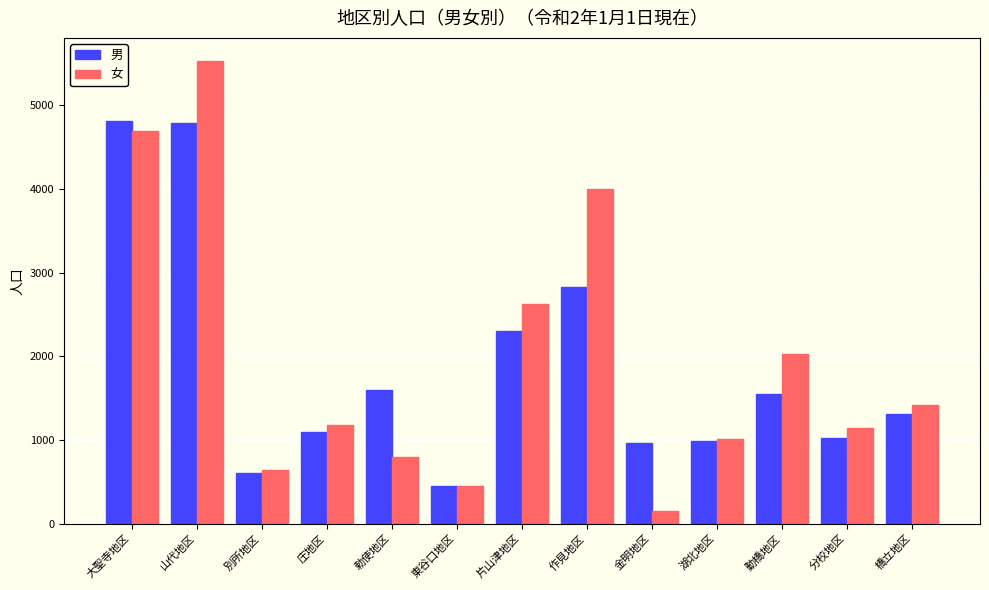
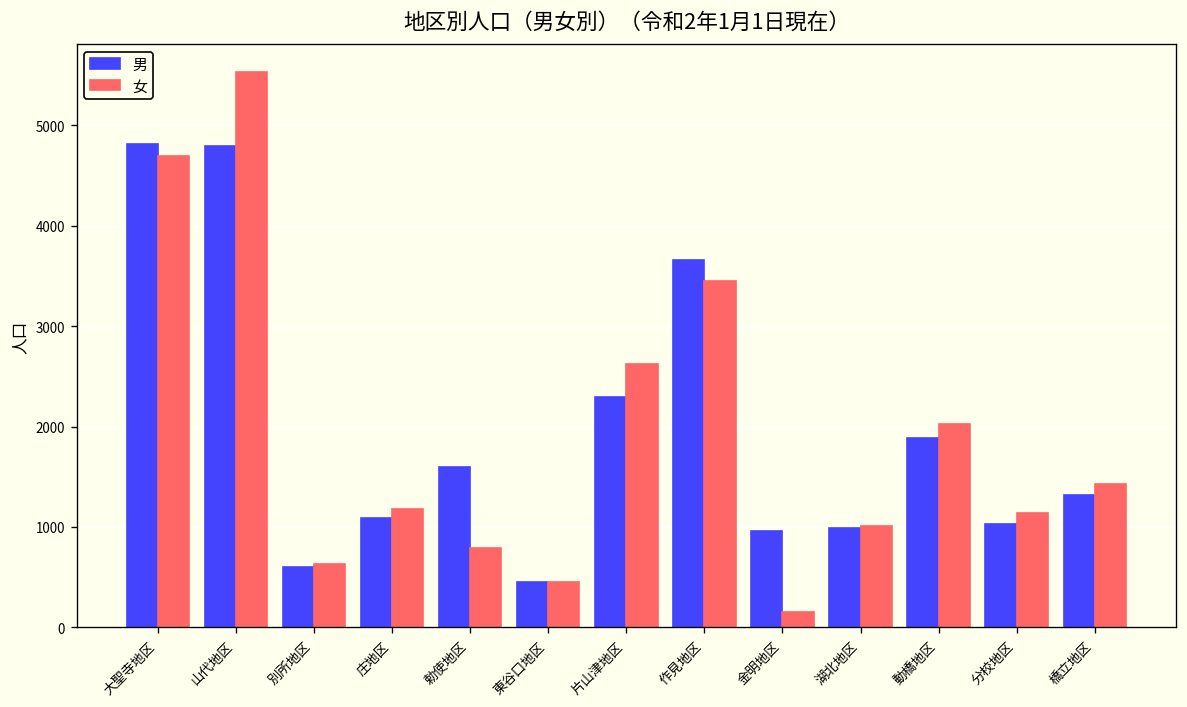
  {
    "男": {
      "大聖寺地区": 4800,
      "山代地区": 4800,
      "別所地区": 600,
      "庄地区": 1100,
      "勅使地区": 1600,
      "東谷口地区": 400,
      "片山津地区": 2300,
-     "作見地区": 2800,
+     "作見地区": 3700,
      "金明地区": 1000,
      "湖北地区": 1000,
-     "動橋地区": 1500,
+     "動橋地区": 1900,
      "分校地区": 1000,
      "橋立地区": 1300
    },
    "女": {
      "大聖寺地区": 4700,
      "山代地区": 5500,
      "別所地区": 600,
      "庄地区": 1200,
      "勅使地区": 800,
      "東谷口地区": 500,
      "片山津地区": 2600,
-     "作見地区": 4000,
+     "作見地区": 3500,
      "金明地区": 200,
      "湖北地区": 1000,
      "動橋地区": 2000,
      "分校地区": 1100,
      "橋立地区": 1400
    }
  }
